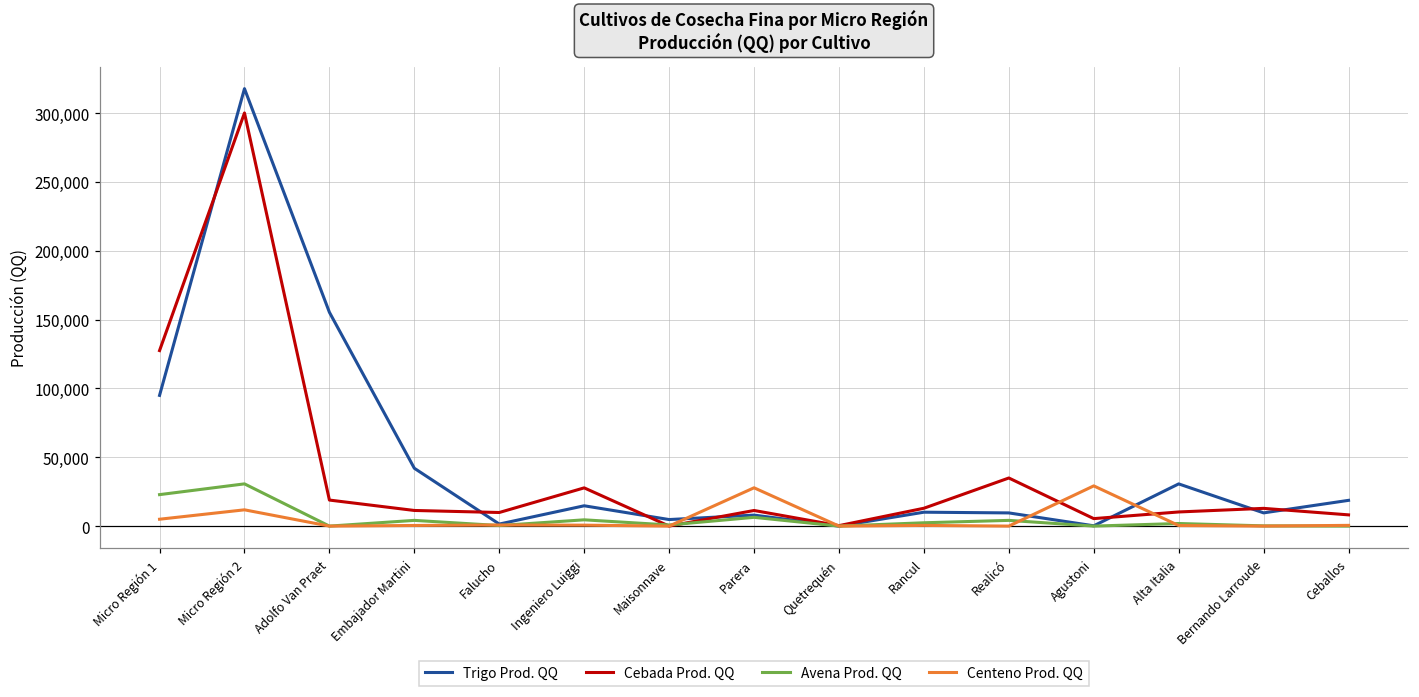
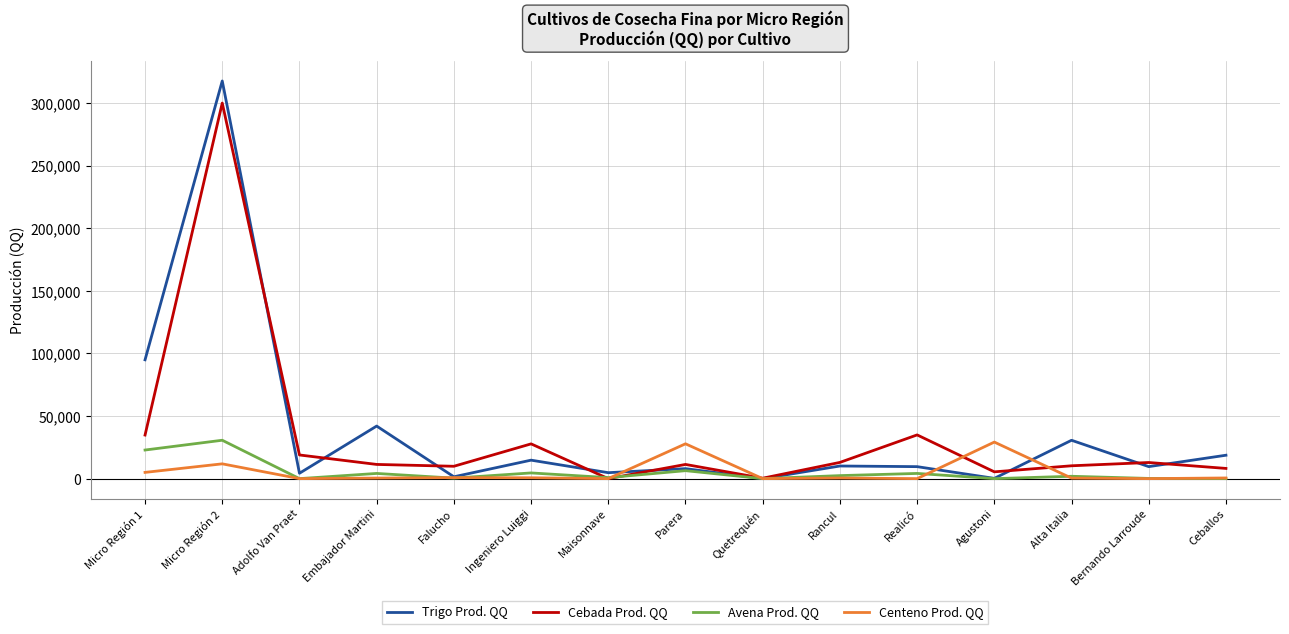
  {
    "Trigo Prod. QQ": {
      "Micro Región 1": "95,000",
      "Micro Región 2": "318,000",
-     "Adolfo Van Praet": "155,000",
+     "Adolfo Van Praet": "4,000",
      "Embajador Martini": "42,000",
      "Ingeniero Luiggi": "15,000",
      "Maisonnave": "5,000",
      "Rancul": "10,000",
      "Realicó": "10,000",
      "Alta Italia": "31,000",
      "Bernando Larroude": "10,000",
      "Ceballos": "19,000"
    },
    "Cebada Prod. QQ": {
-     "Micro Región 1": "127,000",
+     "Micro Región 1": "35,000",
      "Micro Región 2": "300,000",
      "Adolfo Van Praet": "19,000",
      "Embajador Martini": "11,000",
      "Falucho": "10,000",
      "Ingeniero Luiggi": "28,000",
      "Parera": "11,000",
      "Rancul": "13,000",
      "Realicó": "35,000",
      "Agustoni": "5,000",
      "Alta Italia": "10,000",
      "Bernando Larroude": "13,000",
      "Ceballos": "8,000"
    },
    "Avena Prod. QQ": {
      "Micro Región 1": "23,000",
      "Micro Región 2": "31,000",
      "Embajador Martini": "4,000",
      "Ingeniero Luiggi": "5,000",
      "Realicó": "4,000"
    },
    "Centeno Prod. QQ": {
      "Micro Región 1": "5,000",
      "Micro Región 2": "12,000",
      "Embajador Martini": "0",
      "Ingeniero Luiggi": "1,000",
      "Parera": "28,000",
      "Realicó": "0",
      "Agustoni": "29,000"
    }
  }
